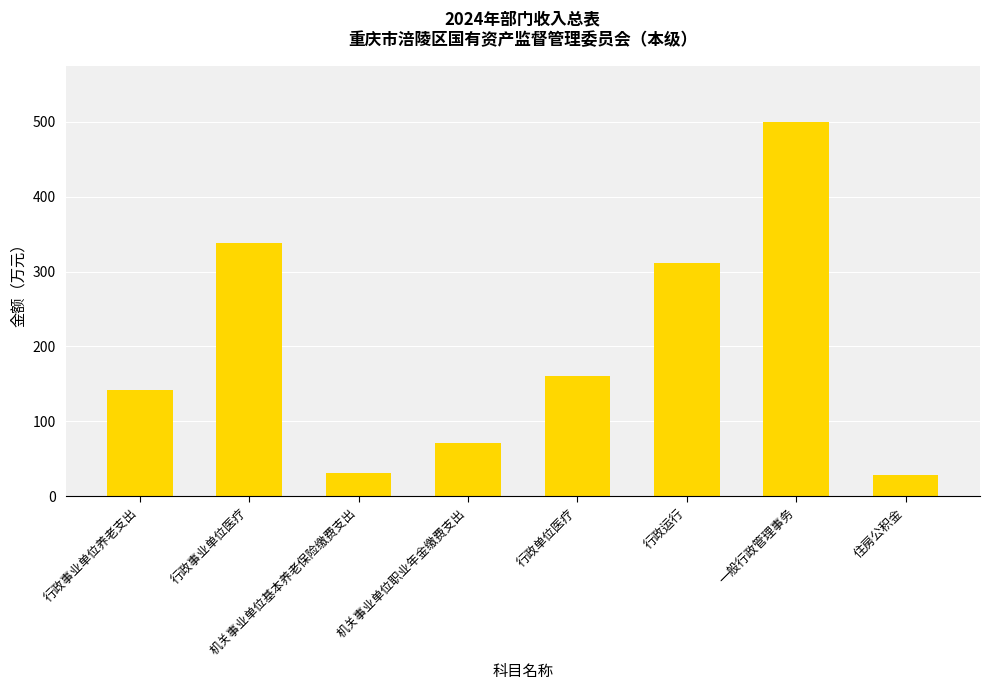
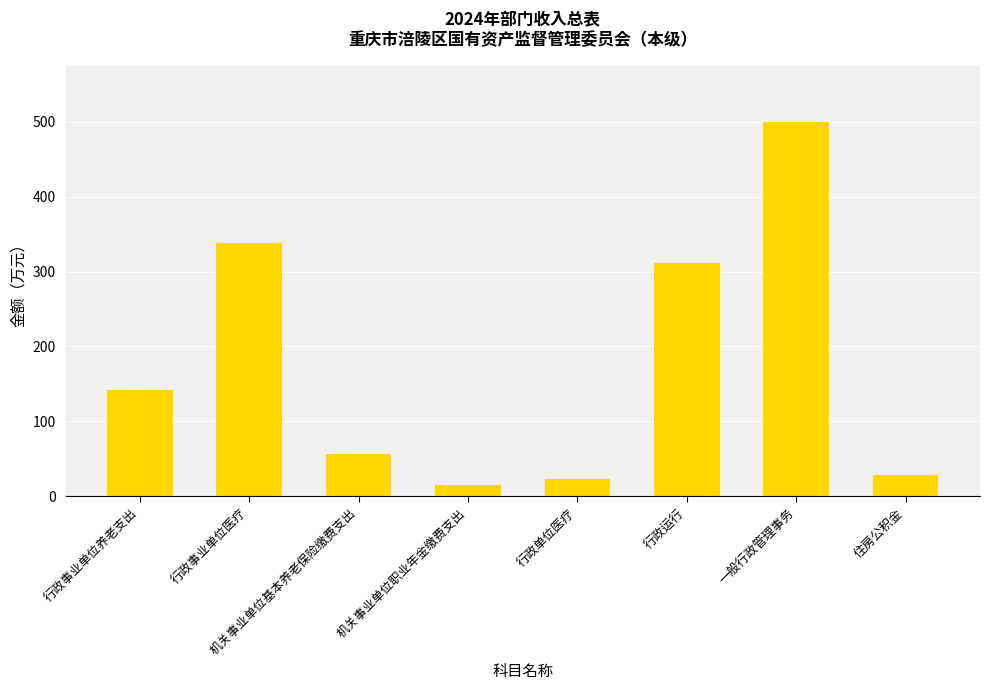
  {
    "行政事业单位养老支出": 140,
    "行政事业单位医疗": 340,
-   "机关事业单位基本养老保险缴费支出": 30,
-   "机关事业单位职业年金缴费支出": 70,
-   "行政单位医疗": 160,
+   "机关事业单位基本养老保险缴费支出": 60,
+   "机关事业单位职业年金缴费支出": 20,
+   "行政单位医疗": 20,
    "行政运行": 310,
    "一般行政管理事务": 500,
    "住房公积金": 30
  }
